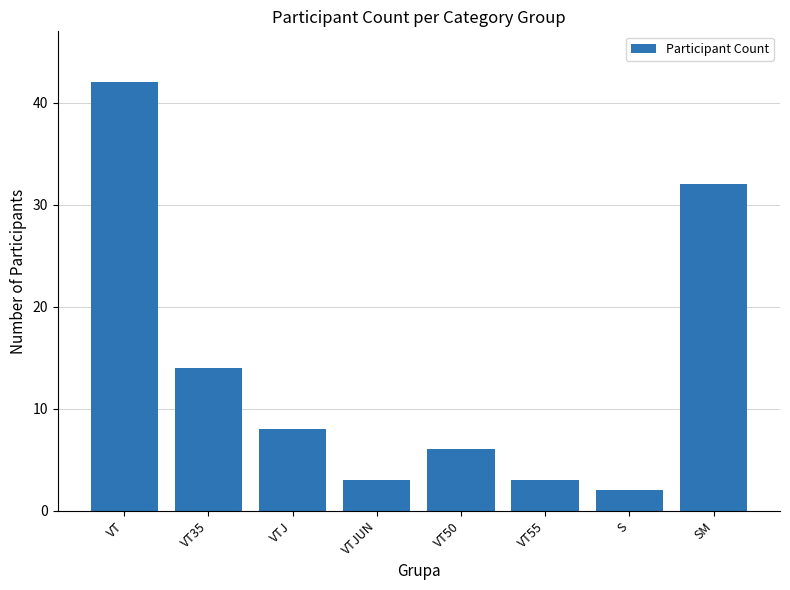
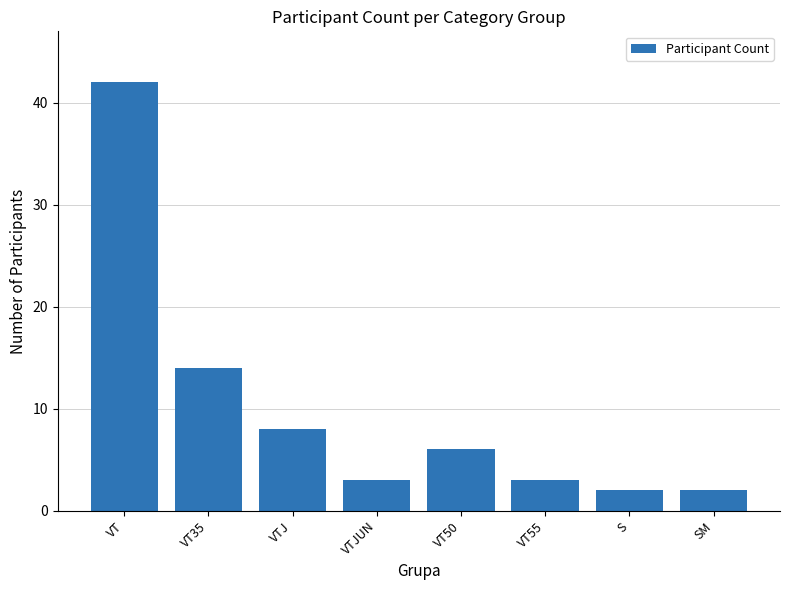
  {
    "VT": 42,
    "VT35": 14,
    "VTJ": 8,
    "VTJUN": 3,
    "VT50": 6,
    "VT55": 3,
    "S": 2,
-   "SM": 32
+   "SM": 2
  }
